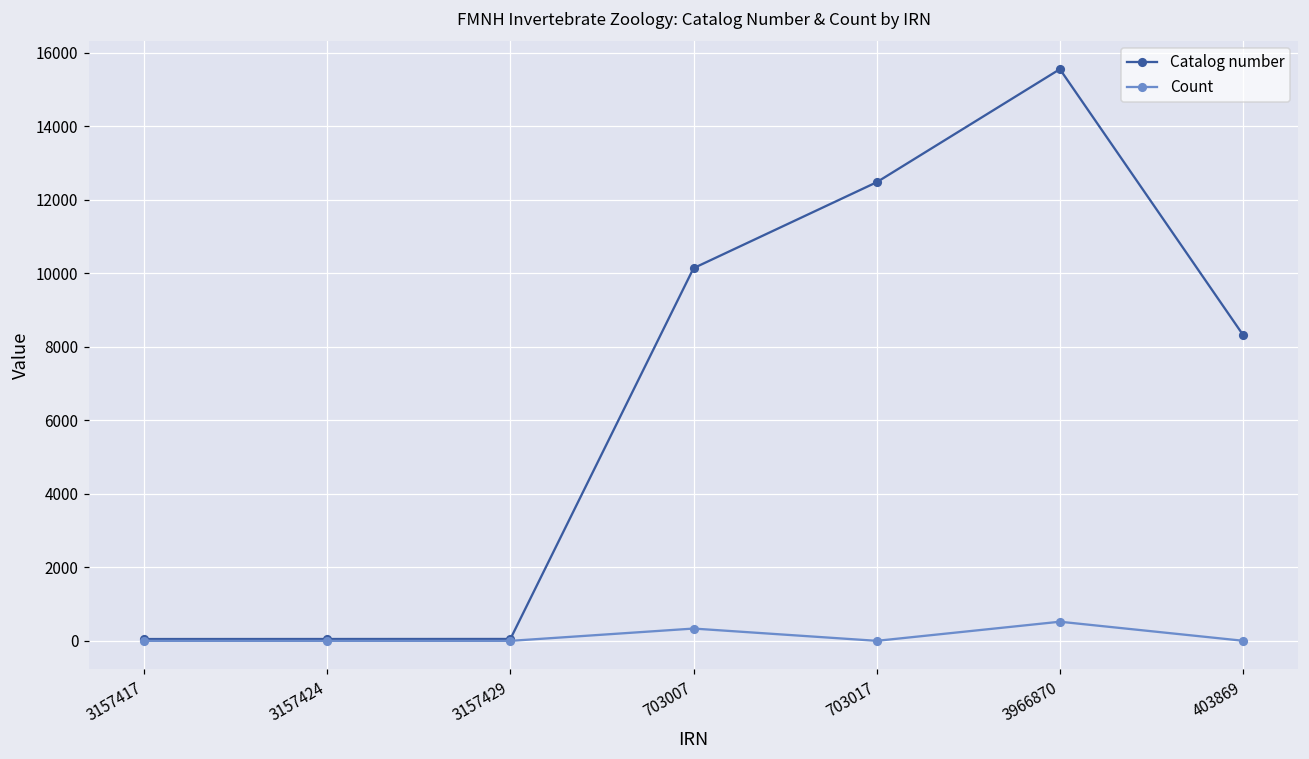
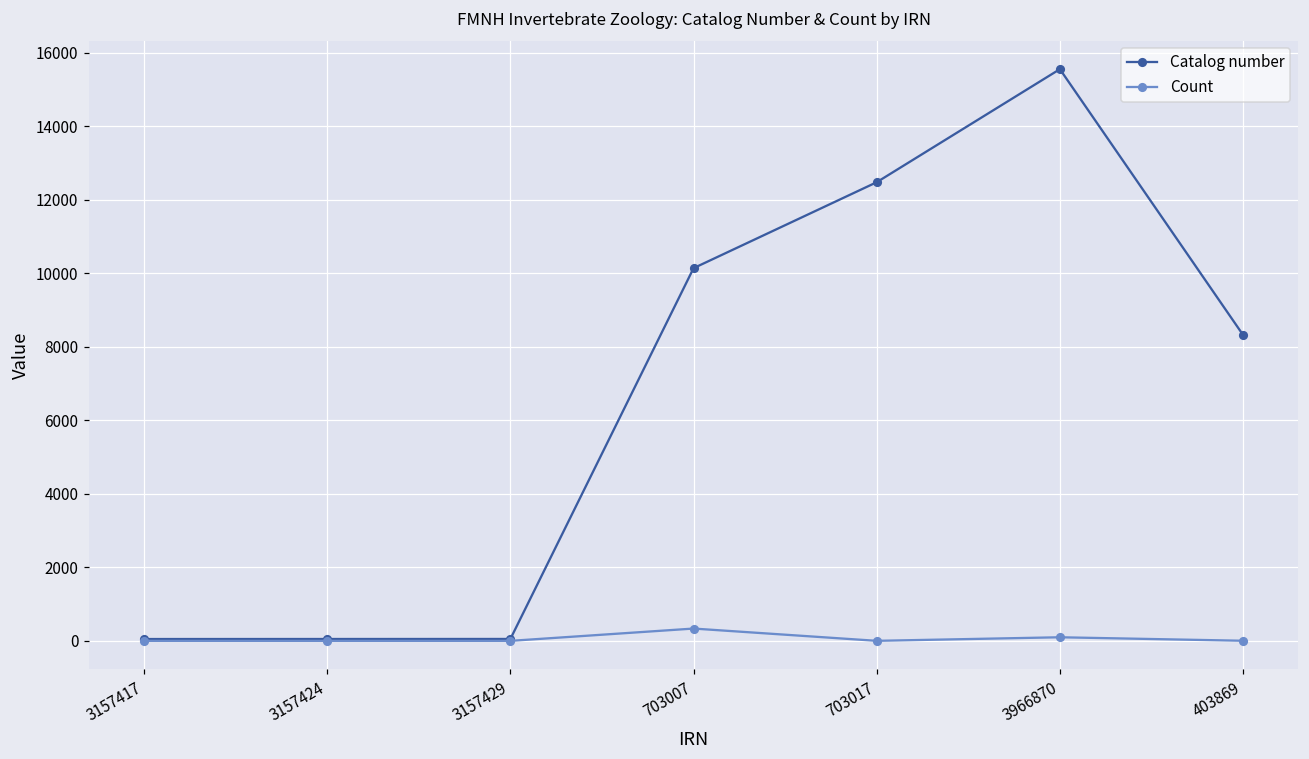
  {
    "Catalog number": {
      "703007": 10100,
      "703017": 12500,
      "3966870": 15600,
      "403869": 8300
    },
    "Count": {
      "703007": 300,
      "703017": 0,
-     "3966870": 500,
+     "3966870": 100,
      "403869": 0
    }
  }
